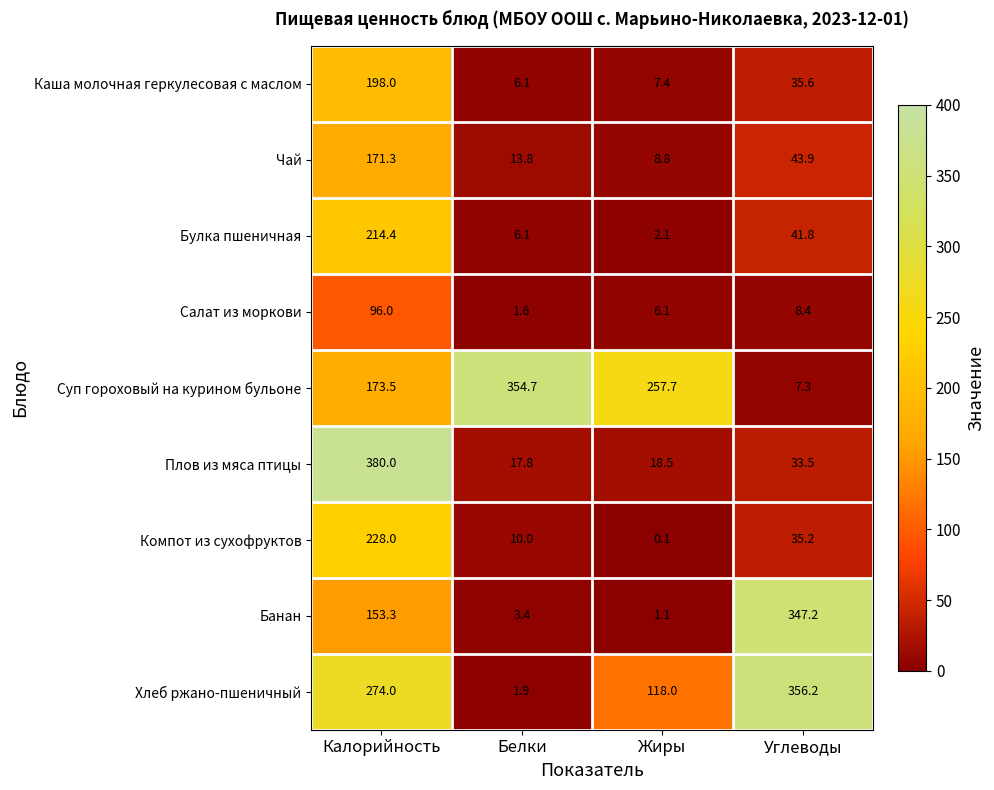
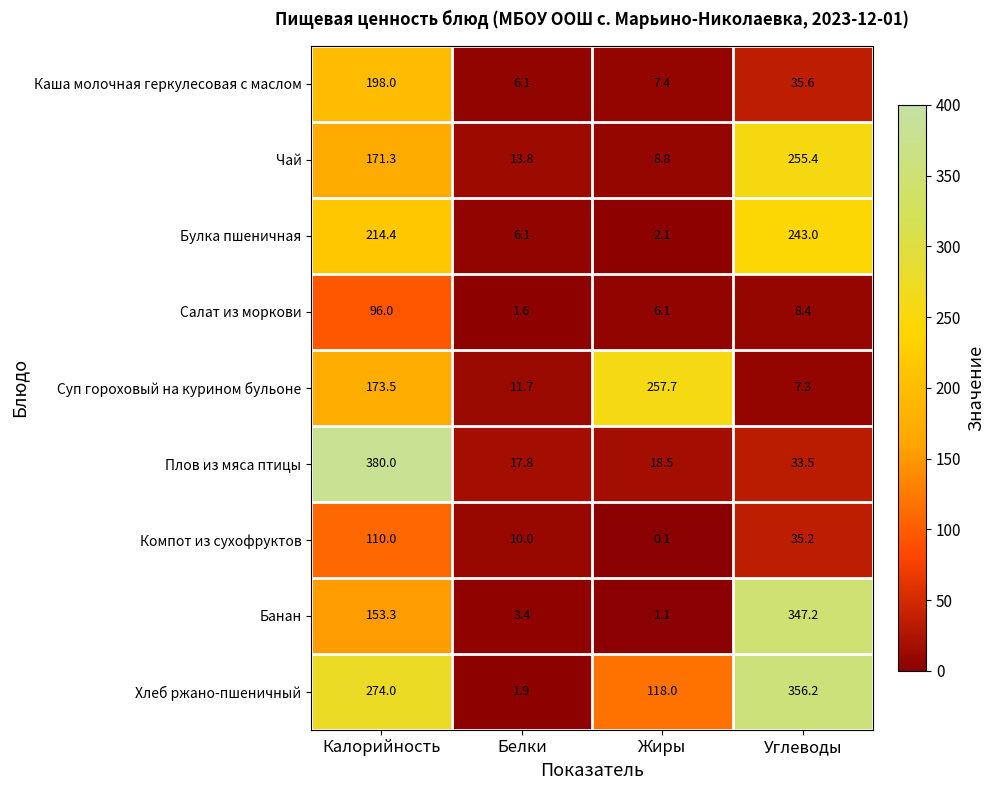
  {
    "Каша молочная геркулесовая с маслом": {
      "Калорийность": 198.0,
      "Белки": 6.1,
      "Жиры": 7.4,
      "Углеводы": 35.6
    },
    "Чай": {
      "Калорийность": 171.3,
      "Белки": 13.8,
      "Жиры": 8.8,
-     "Углеводы": 43.9
+     "Углеводы": 255.4
    },
    "Булка пшеничная": {
      "Калорийность": 214.4,
      "Белки": 6.1,
      "Жиры": 2.1,
-     "Углеводы": 41.8
+     "Углеводы": 243.0
    },
    "Салат из моркови": {
      "Калорийность": 96.0,
      "Белки": 1.6,
      "Жиры": 6.1,
      "Углеводы": 8.4
    },
    "Суп гороховый на курином бульоне": {
      "Калорийность": 173.5,
-     "Белки": 354.7,
+     "Белки": 11.7,
      "Жиры": 257.7,
      "Углеводы": 7.3
    },
    "Плов из мяса птицы": {
      "Калорийность": 380.0,
      "Белки": 17.8,
      "Жиры": 18.5,
      "Углеводы": 33.5
    },
    "Компот из сухофруктов": {
-     "Калорийность": 228.0,
+     "Калорийность": 110.0,
      "Белки": 10.0,
      "Жиры": 0.1,
      "Углеводы": 35.2
    },
    "Банан": {
      "Калорийность": 153.3,
      "Белки": 3.4,
      "Жиры": 1.1,
      "Углеводы": 347.2
    },
    "Хлеб ржано-пшеничный": {
      "Калорийность": 274.0,
      "Белки": 1.9,
      "Жиры": 118.0,
      "Углеводы": 356.2
    }
  }
